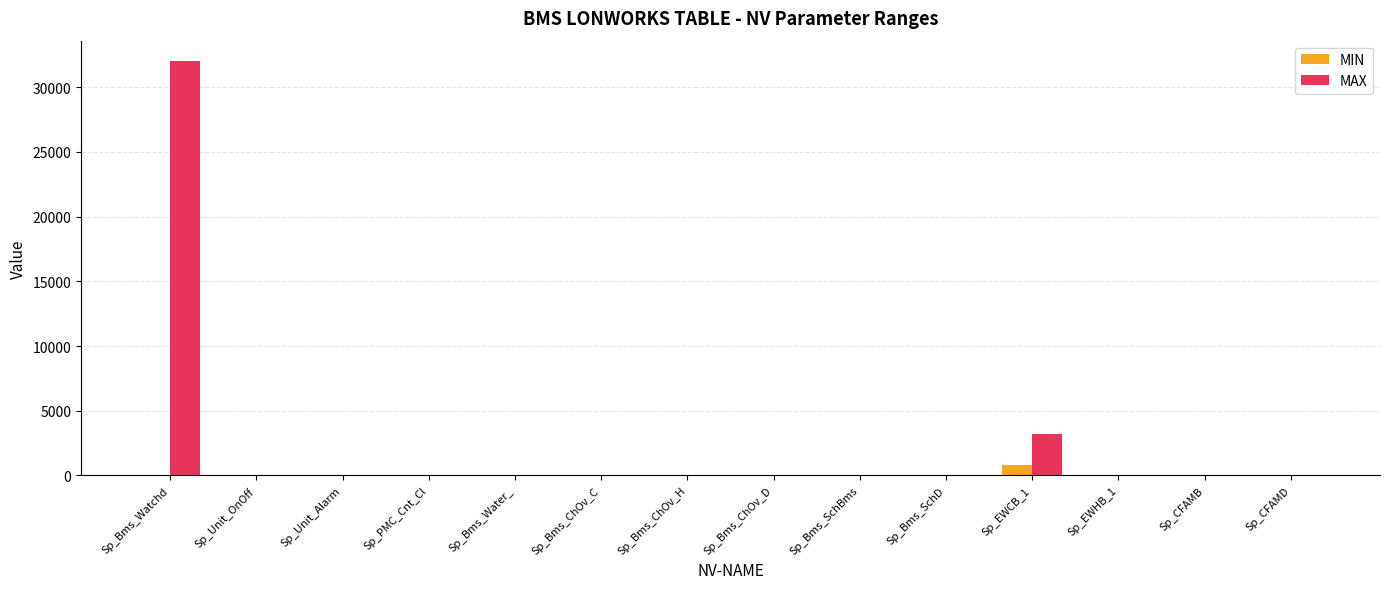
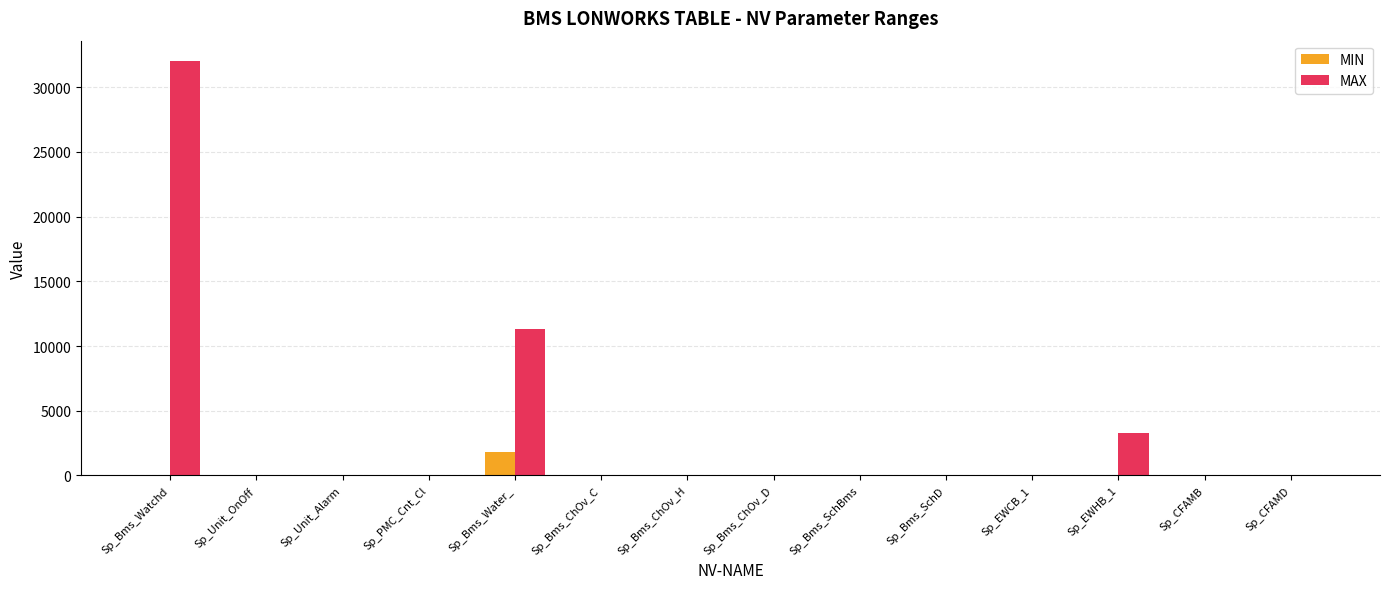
  {
    "MIN": {
      "Sp_Bms_Watchd": 0,
      "Sp_Unit_OnOff": 0,
      "Sp_Unit_Alarm": 0,
      "Sp_PMC_Cnt_Cl": 0,
-     "Sp_Bms_Water_": 0,
+     "Sp_Bms_Water_": 1800,
      "Sp_Bms_ChOv_C": 0,
      "Sp_Bms_ChOv_H": 0,
      "Sp_Bms_ChOv_D": 0,
      "Sp_Bms_SchBms": 0,
      "Sp_Bms_SchD": 0,
-     "Sp_EWCB_1": 800,
+     "Sp_EWCB_1": 0,
      "Sp_CFAMB": 0,
      "Sp_CFAMD": 0
    },
    "MAX": {
      "Sp_Bms_Watchd": 32000,
-     "Sp_Bms_Water_": 0,
-     "Sp_EWCB_1": 3200,
-     "Sp_EWHB_1": 100
+     "Sp_Bms_Water_": 11300,
+     "Sp_EWCB_1": 0,
+     "Sp_EWHB_1": 3300
    }
  }
